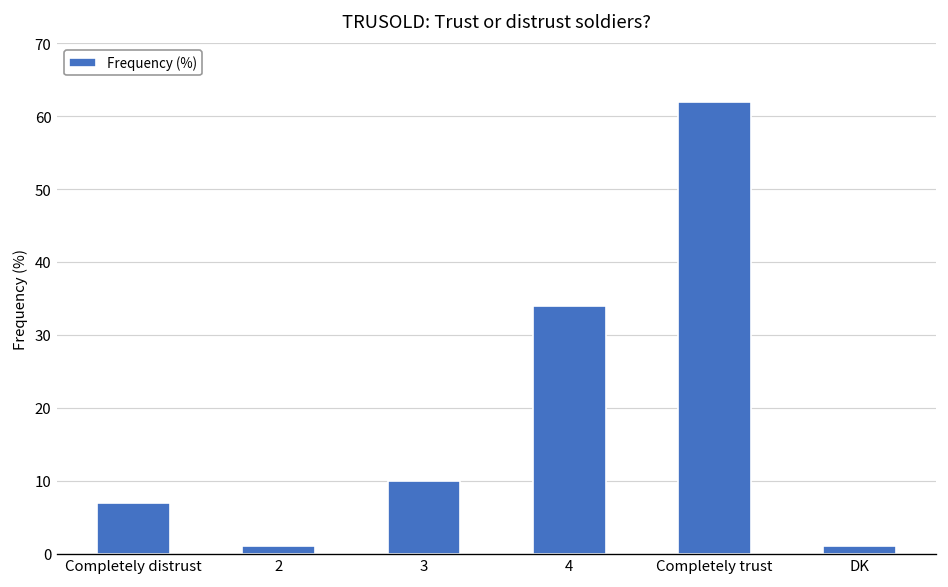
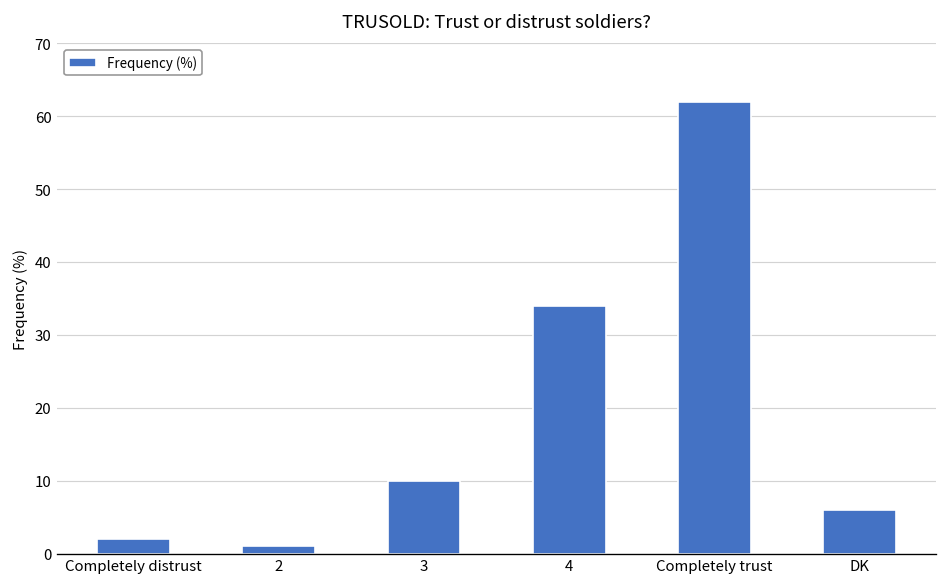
  {
-   "Completely distrust": 7,
+   "Completely distrust": 2,
    "2": 1,
    "3": 10,
    "4": 34,
    "Completely trust": 62,
-   "DK": 1
+   "DK": 6
  }
